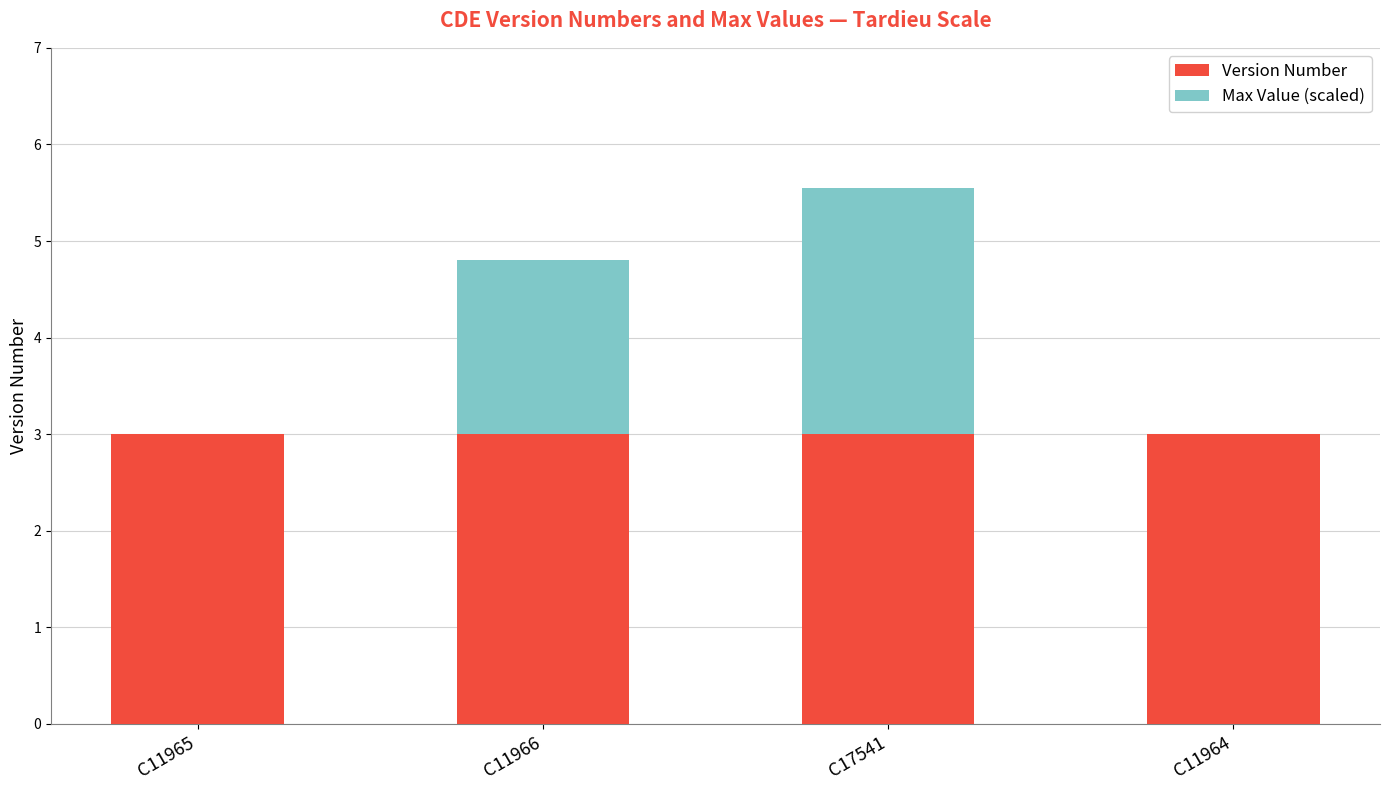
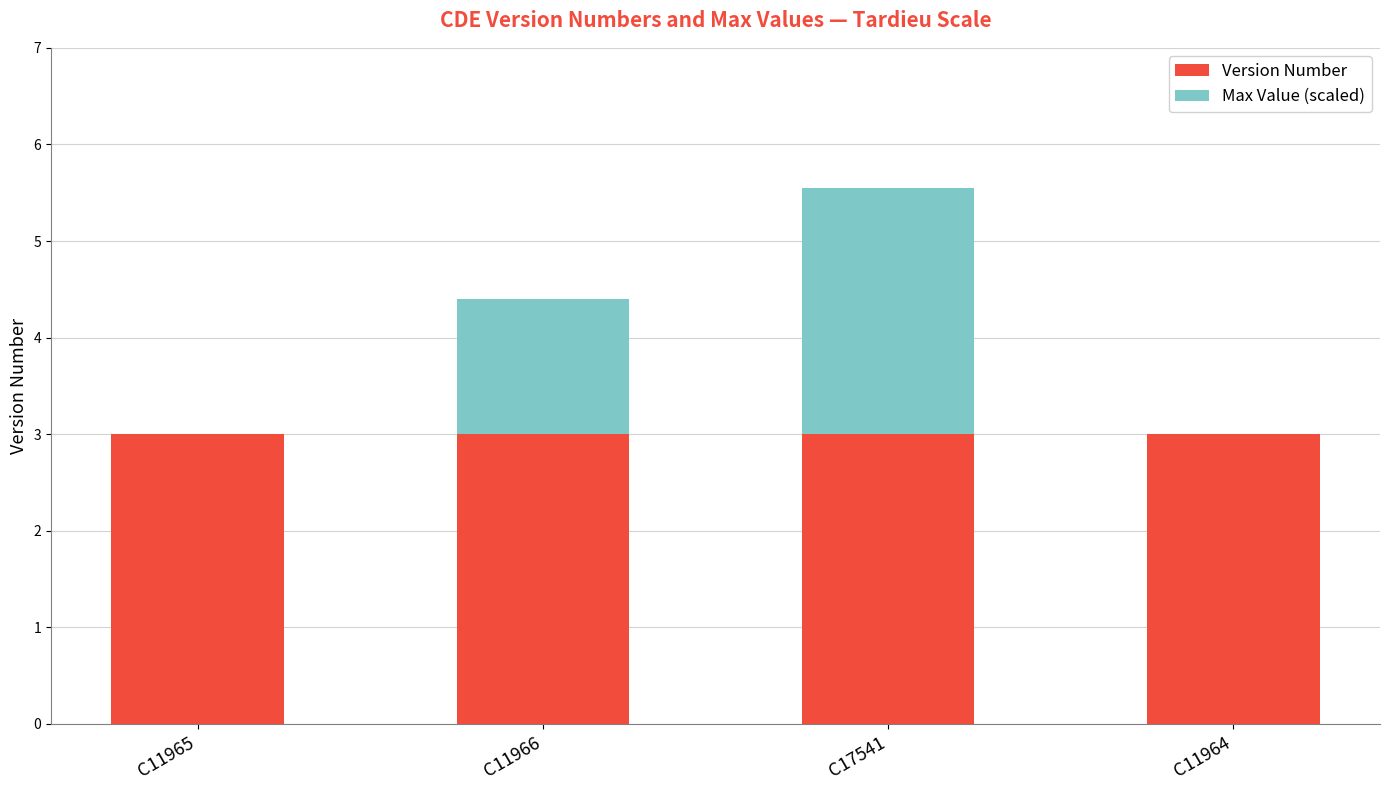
  {
    "Version Number": {
      "C11965": 3.0,
      "C11966": 3.0,
      "C17541": 3.0,
      "C11964": 3.0
    },
    "Max Value (scaled)": {
      "C11965": 0.0,
-     "C11966": 1.8,
+     "C11966": 1.4,
      "C17541": 2.6,
      "C11964": 0.0
    }
  }
